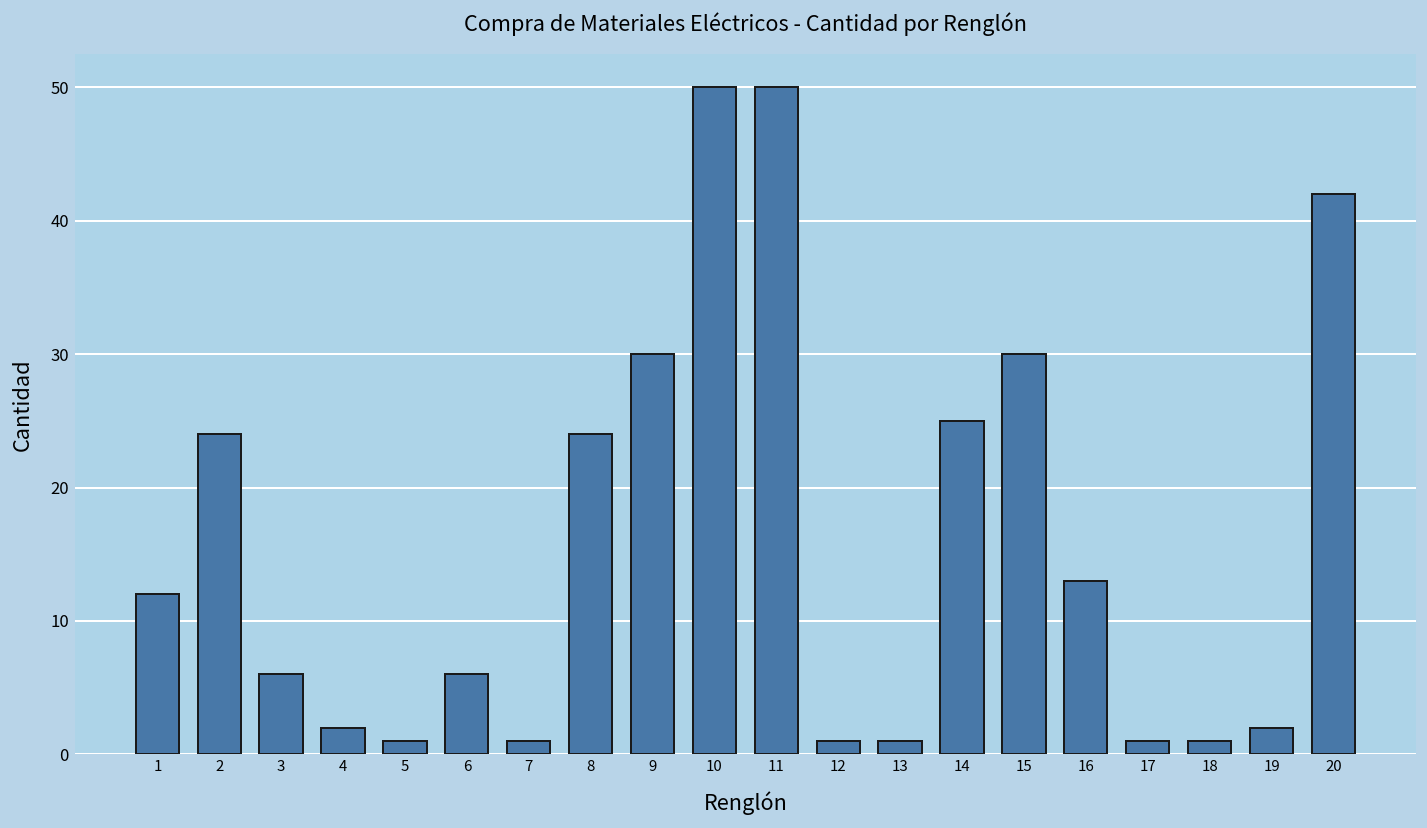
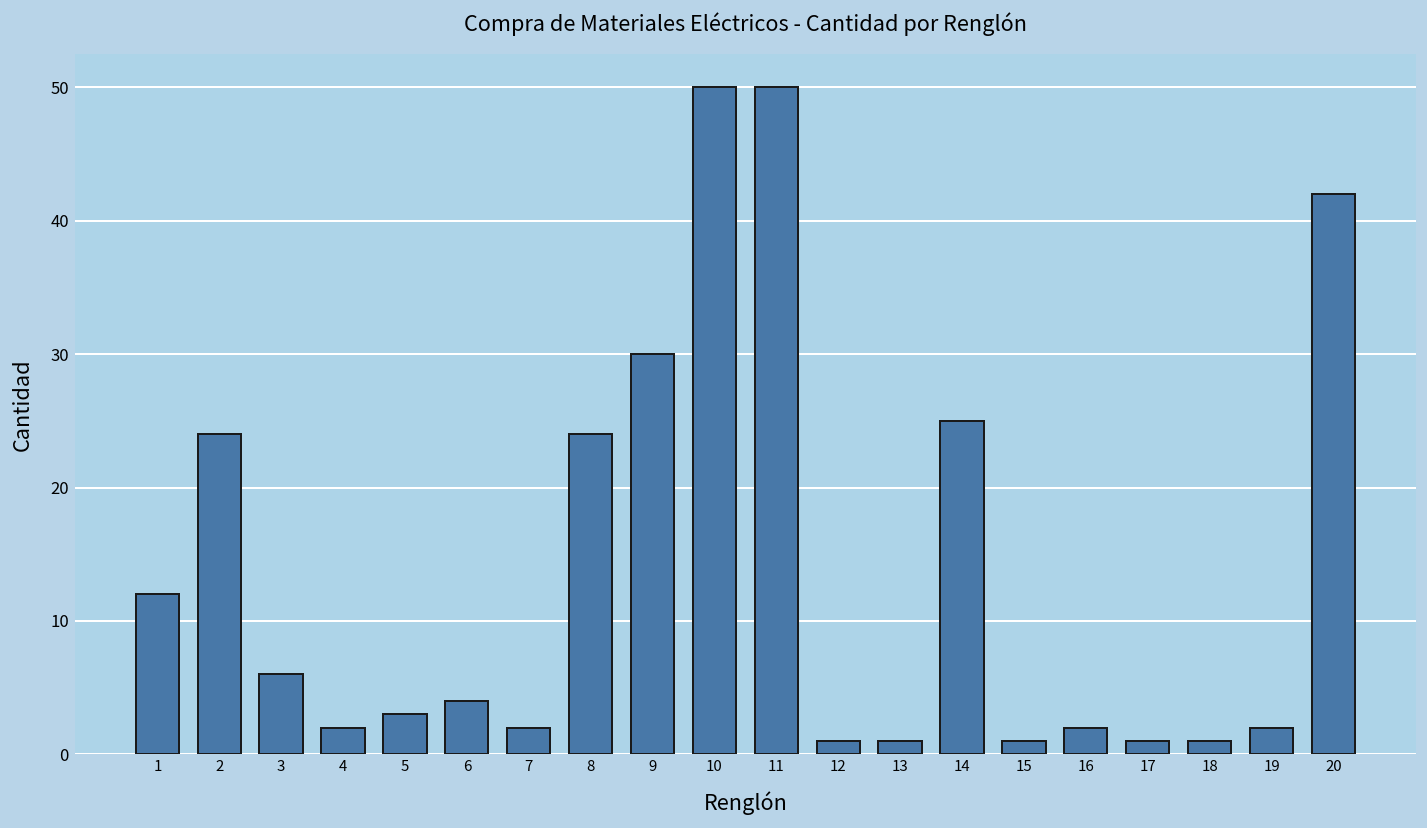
  {
    "1": 12,
    "2": 24,
    "3": 6,
    "4": 2,
-   "5": 1,
-   "6": 6,
-   "7": 1,
+   "5": 3,
+   "6": 4,
+   "7": 2,
    "8": 24,
    "9": 30,
    "10": 50,
    "11": 50,
    "12": 1,
    "13": 1,
    "14": 25,
-   "15": 30,
-   "16": 13,
+   "15": 1,
+   "16": 2,
    "17": 1,
    "18": 1,
    "19": 2,
    "20": 42
  }
